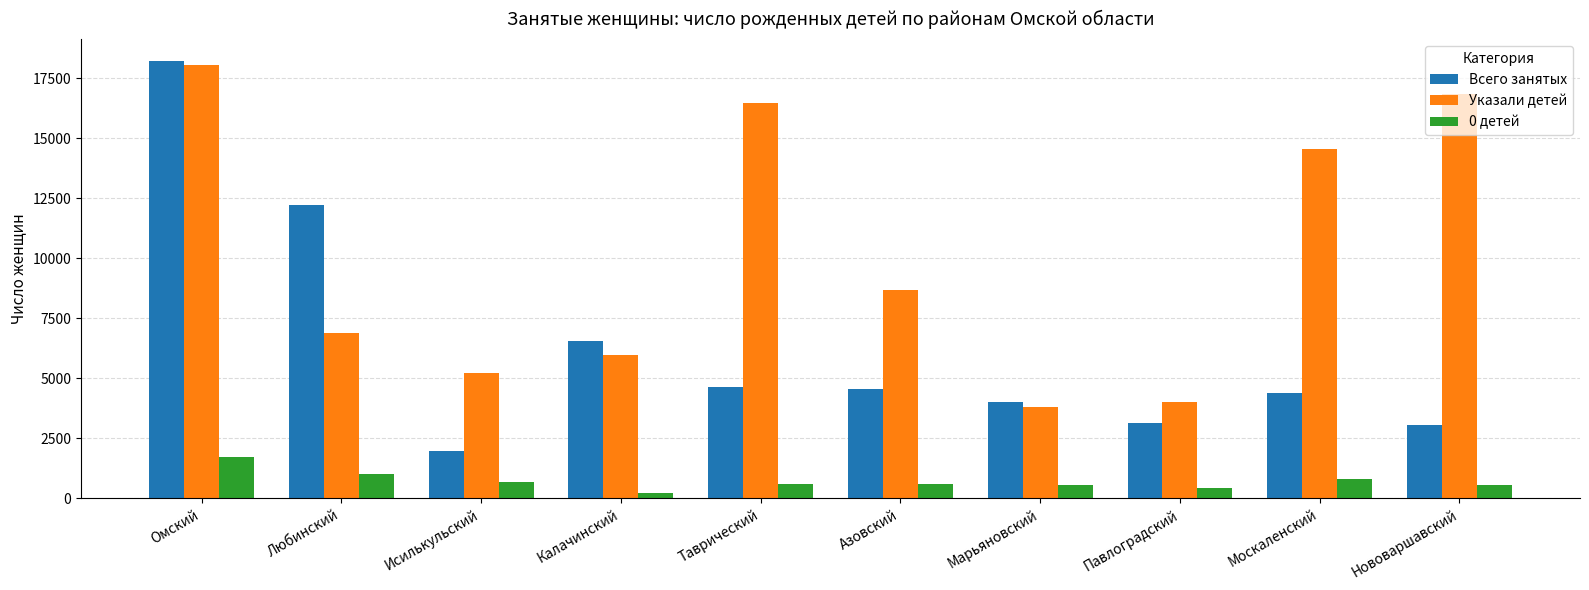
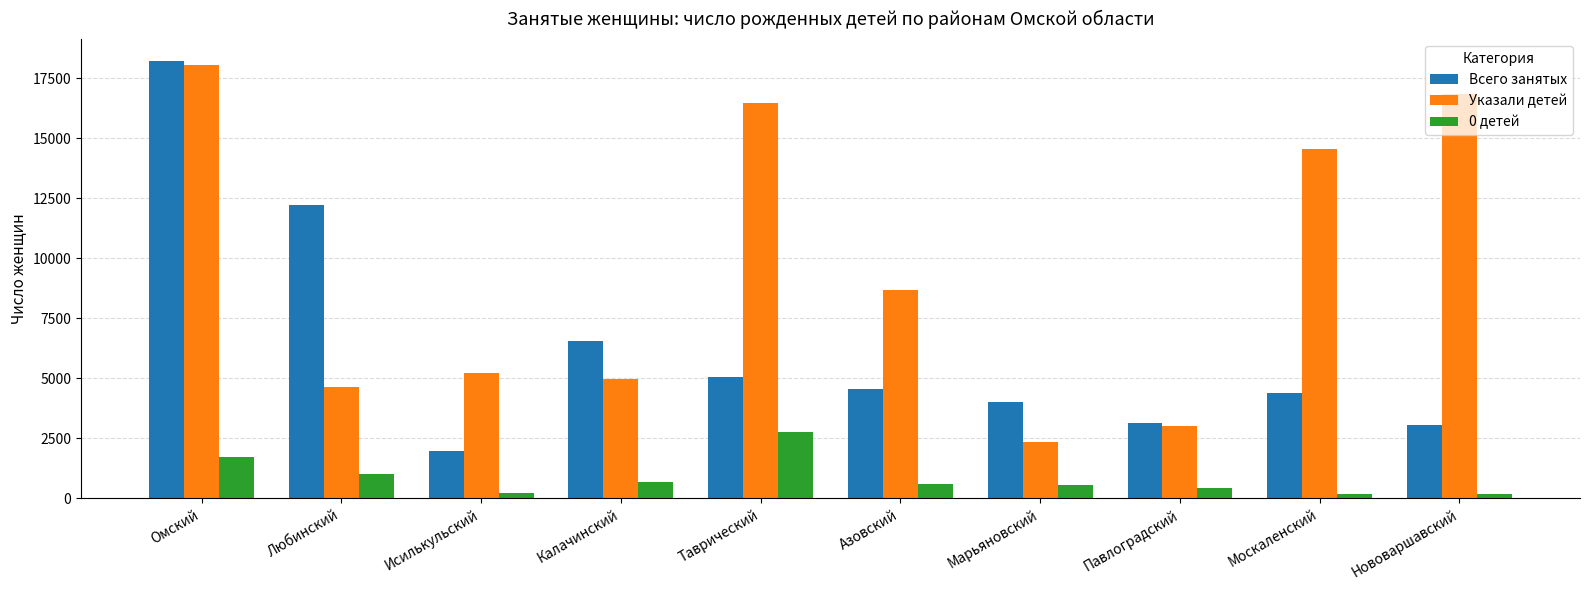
  {
    "Всего занятых": {
      "Омский": 18200,
      "Любинский": 12200,
      "Исилькульский": 2000,
      "Калачинский": 6600,
-     "Таврический": 4600,
+     "Таврический": 5100,
      "Азовский": 4600,
      "Марьяновский": 4000,
      "Павлоградский": 3200,
      "Москаленский": 4400,
      "Нововаршавский": 3000
    },
    "Указали детей": {
      "Омский": 18000,
-     "Любинский": 6900,
+     "Любинский": 4700,
      "Исилькульский": 5200,
-     "Калачинский": 6000,
+     "Калачинский": 5000,
      "Таврический": 16500,
      "Азовский": 8700,
-     "Марьяновский": 3800,
-     "Павлоградский": 4000,
+     "Марьяновский": 2400,
+     "Павлоградский": 3000,
      "Москаленский": 14500
    },
    "0 детей": {
      "Омский": 1700,
      "Любинский": 1000,
-     "Исилькульский": 700,
-     "Калачинский": 200,
-     "Таврический": 600,
+     "Исилькульский": 200,
+     "Калачинский": 700,
+     "Таврический": 2800,
      "Азовский": 600,
      "Марьяновский": 600,
      "Павлоградский": 400,
-     "Москаленский": 800,
-     "Нововаршавский": 500
+     "Москаленский": 200,
+     "Нововаршавский": 200
    }
  }
